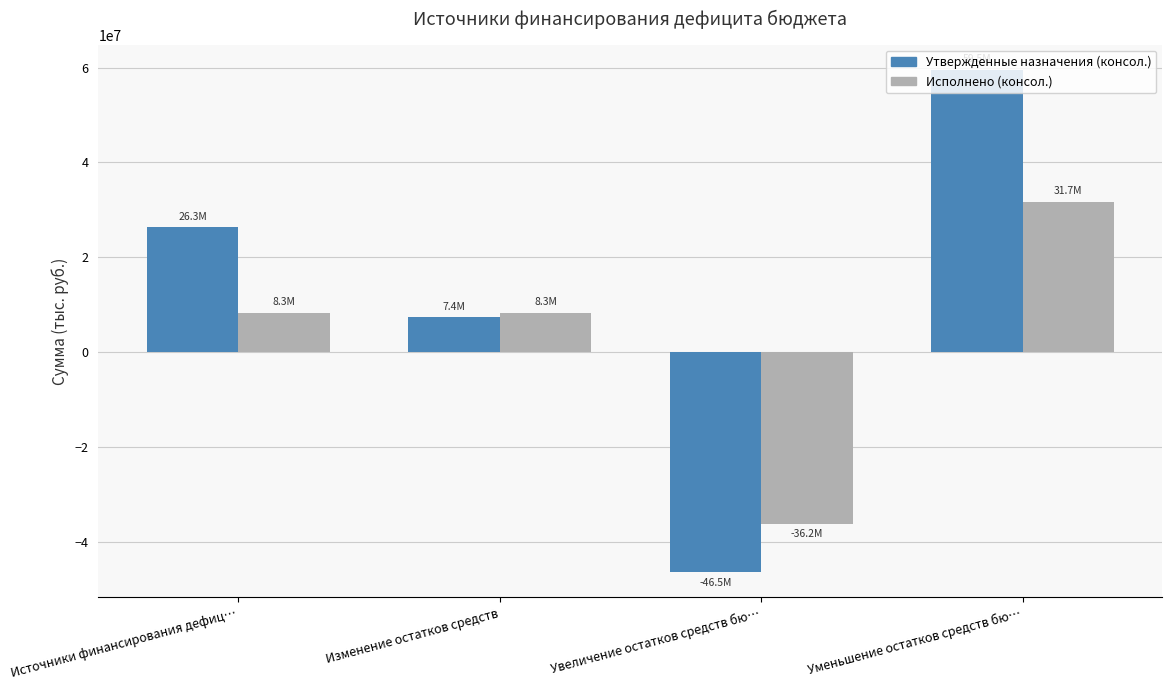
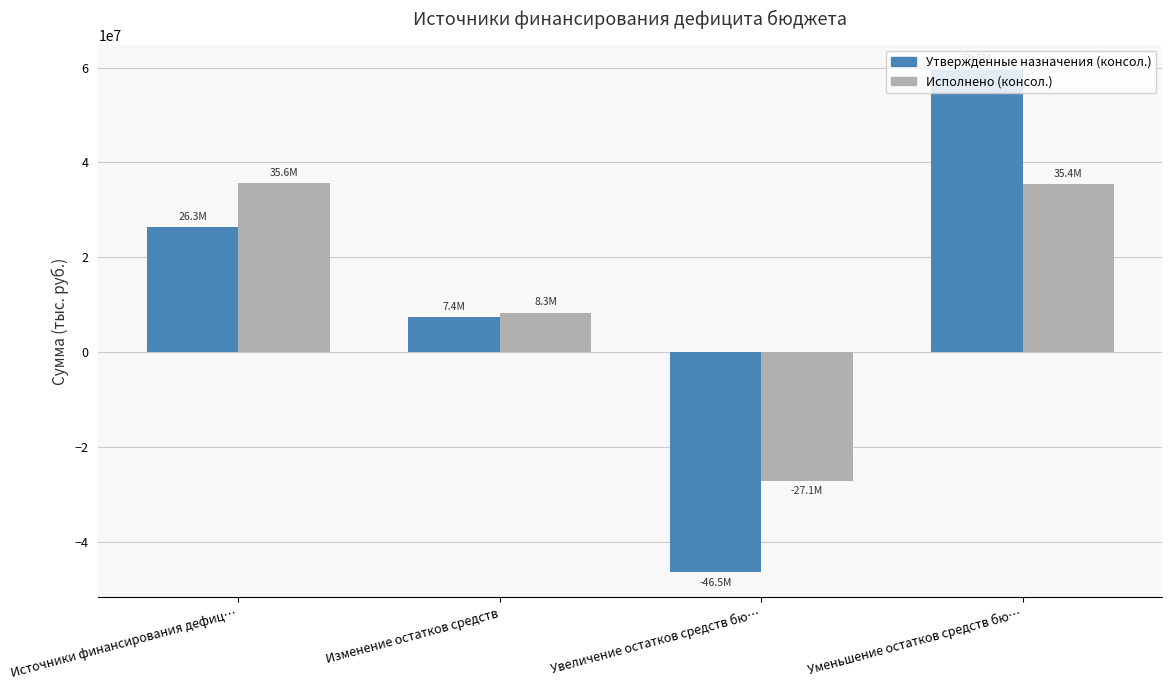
  {
    "Утвержденные назначения (консол.)": {
      "Источники финансирования дефиц…": "26.3M",
      "Изменение остатков средств": "7.4M",
      "Увеличение остатков средств бю…": "-46.5M"
    },
    "Исполнено (консол.)": {
-     "Источники финансирования дефиц…": "8.3M",
+     "Источники финансирования дефиц…": "35.6M",
      "Изменение остатков средств": "8.3M",
-     "Увеличение остатков средств бю…": "-36.2M",
-     "Уменьшение остатков средств бю…": "31.7M"
+     "Увеличение остатков средств бю…": "-27.1M",
+     "Уменьшение остатков средств бю…": "35.4M"
    }
  }
